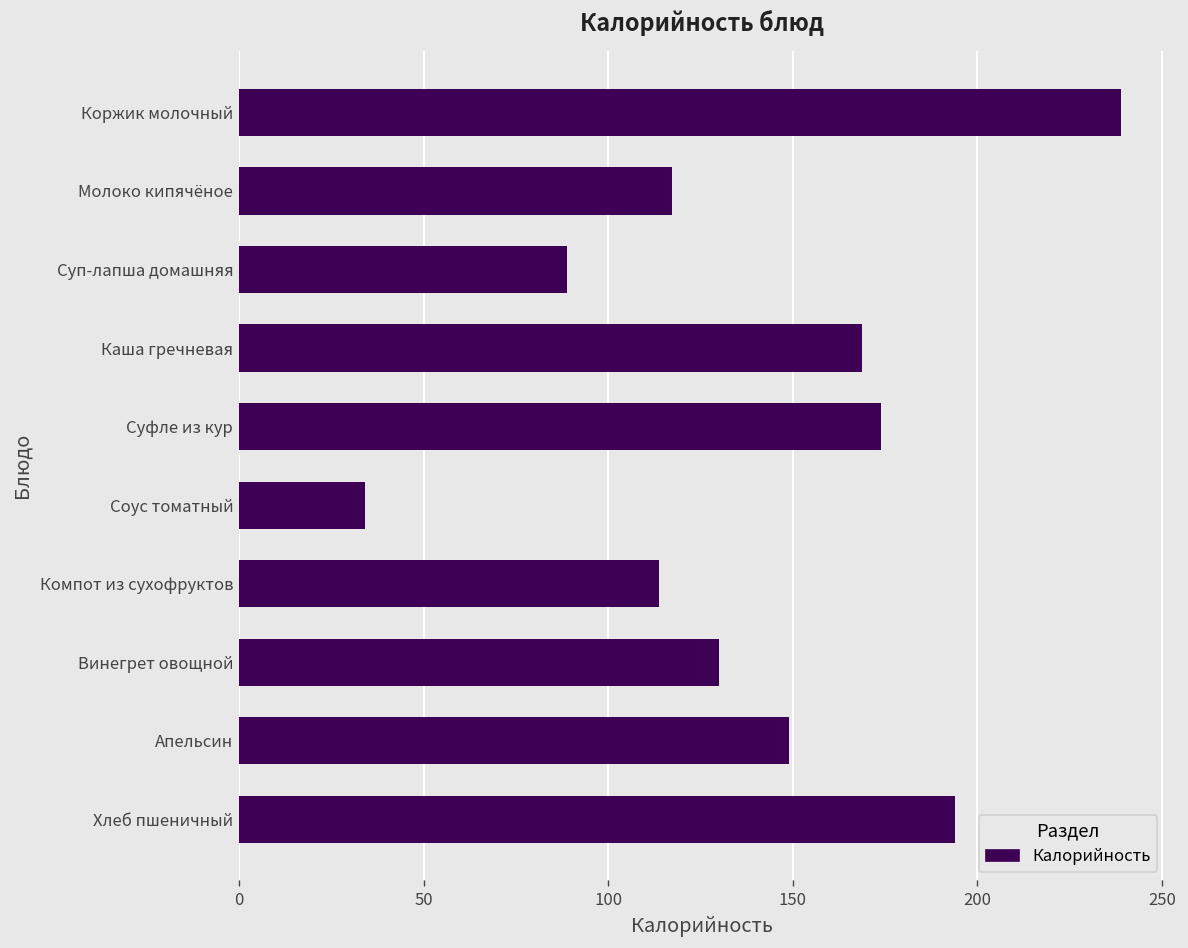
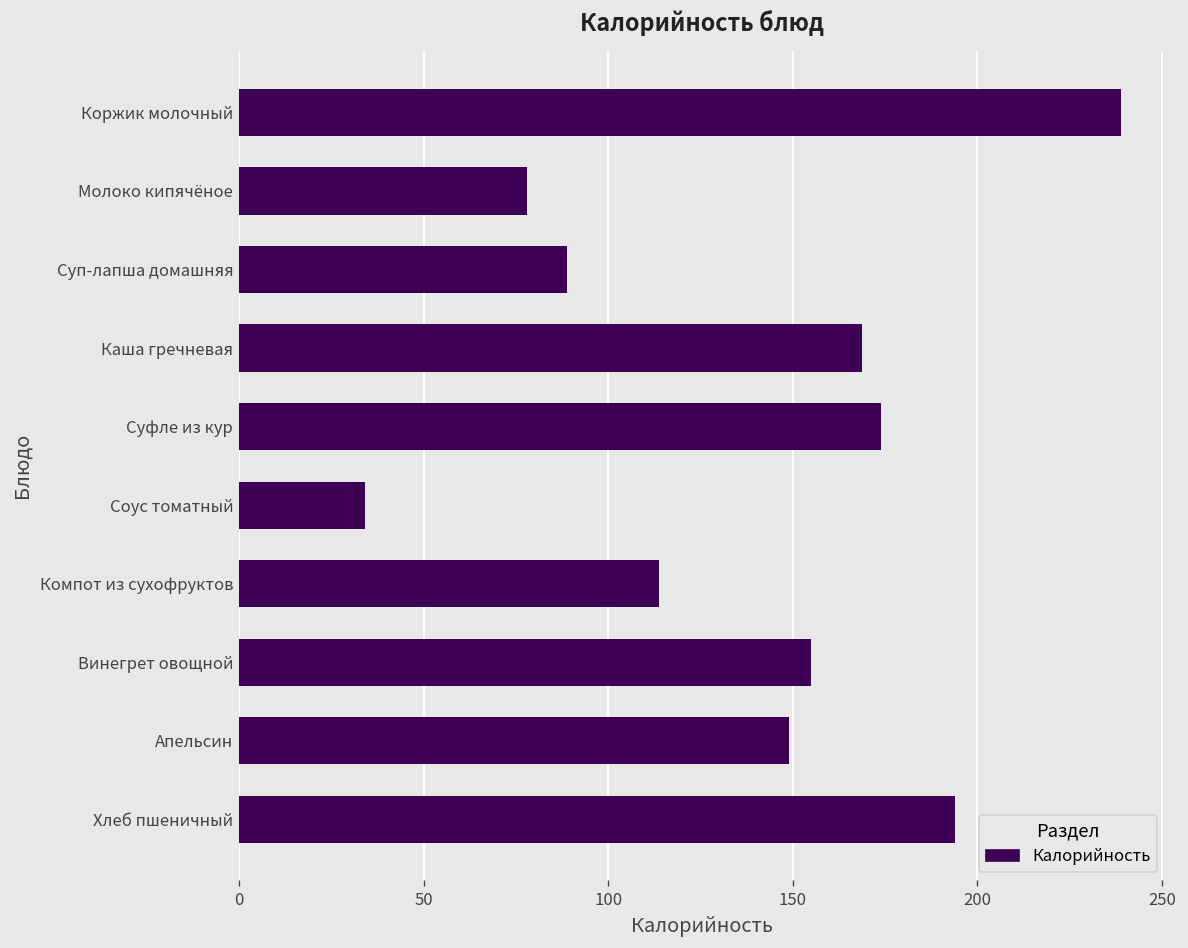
  {
    "Коржик молочный": 239,
-   "Молоко кипячёное": 117,
+   "Молоко кипячёное": 78,
    "Суп-лапша домашняя": 89,
    "Каша гречневая": 169,
    "Суфле из кур": 174,
    "Соус томатный": 34,
    "Компот из сухофруктов": 114,
-   "Винегрет овощной": 130,
+   "Винегрет овощной": 155,
    "Апельсин": 149,
    "Хлеб пшеничный": 194
  }
